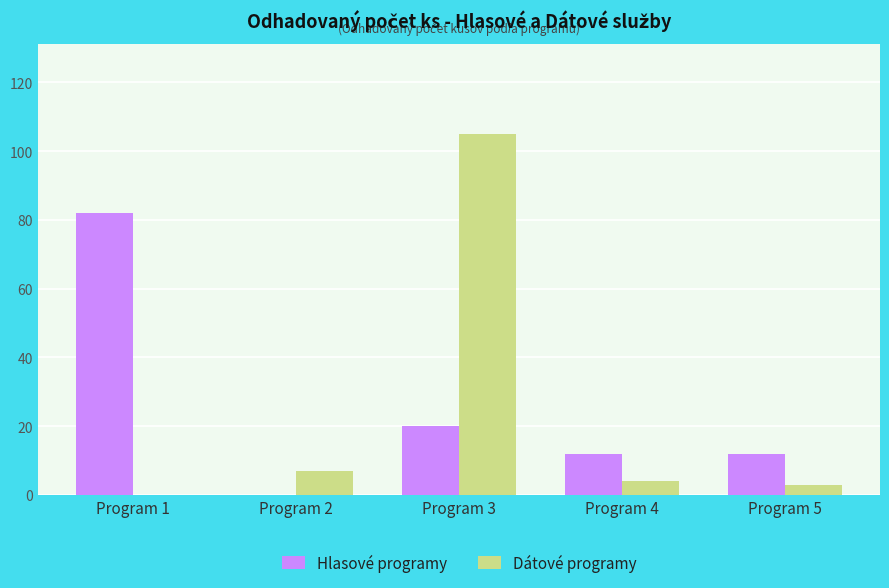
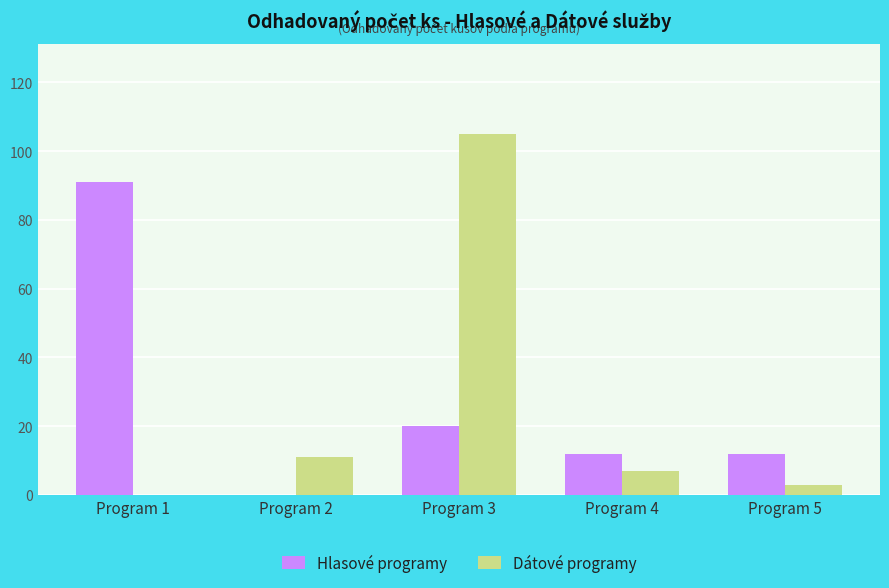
  {
    "Hlasové programy": {
-     "Program 1": 82,
+     "Program 1": 91,
      "Program 2": 0,
      "Program 3": 20,
      "Program 4": 12,
      "Program 5": 12
    },
    "Dátové programy": {
      "Program 1": 0,
-     "Program 2": 7,
+     "Program 2": 11,
      "Program 3": 105,
-     "Program 4": 4,
+     "Program 4": 7,
      "Program 5": 3
    }
  }
